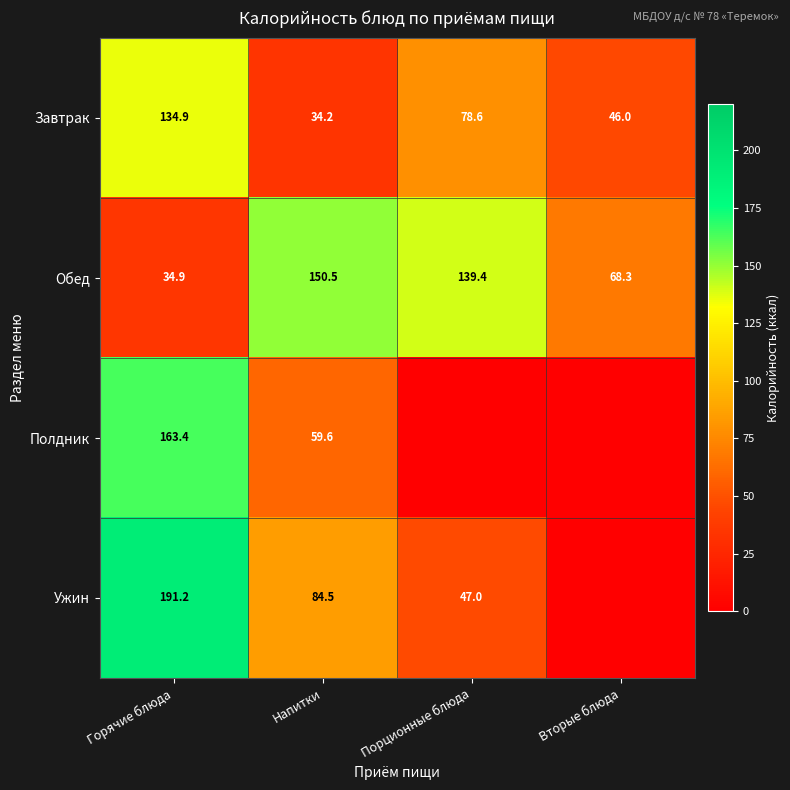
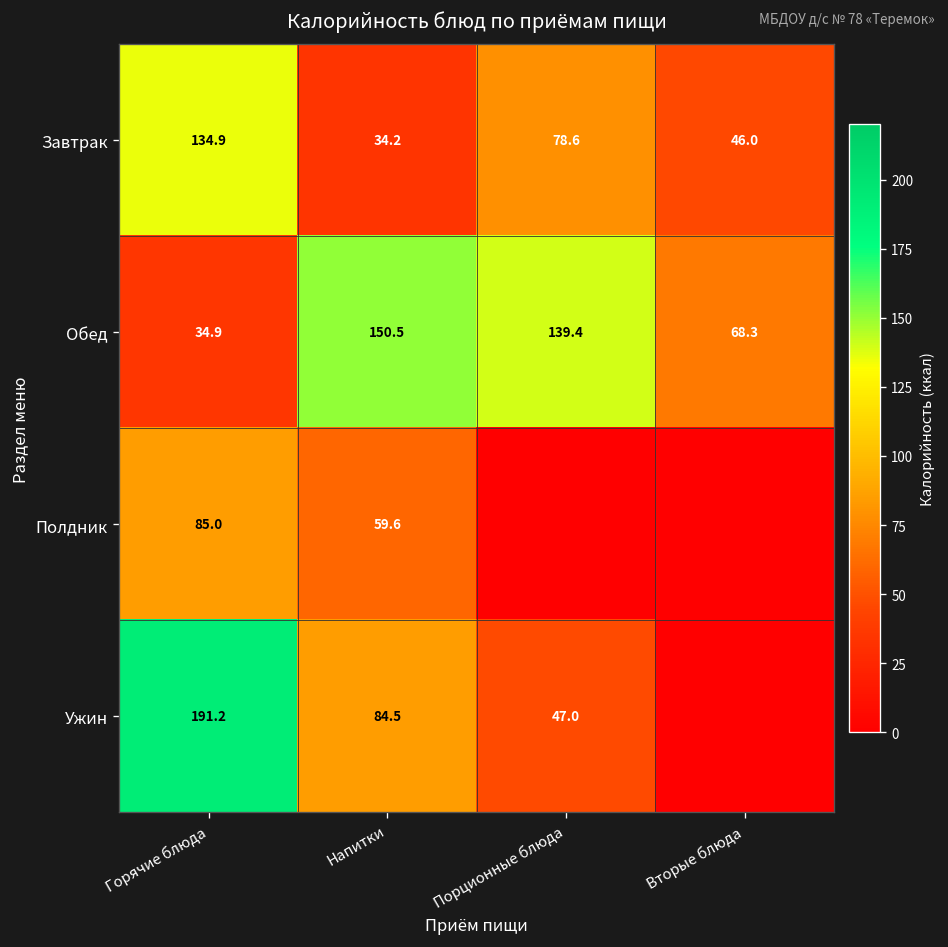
  {
    "Завтрак": {
      "Горячие блюда": 134.9,
      "Напитки": 34.2,
      "Порционные блюда": 78.6,
      "Вторые блюда": 46.0
    },
    "Обед": {
      "Горячие блюда": 34.9,
      "Напитки": 150.5,
      "Порционные блюда": 139.4,
      "Вторые блюда": 68.3
    },
    "Полдник": {
-     "Горячие блюда": 163.4,
+     "Горячие блюда": 85.0,
      "Напитки": 59.6
    },
    "Ужин": {
      "Горячие блюда": 191.2,
      "Напитки": 84.5,
      "Порционные блюда": 47.0
    }
  }
